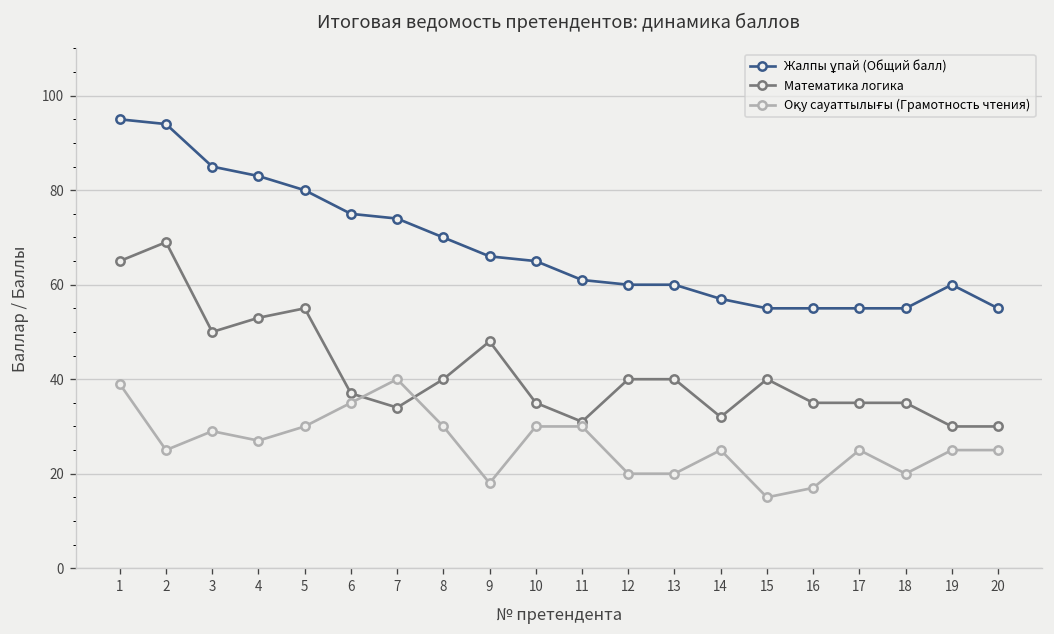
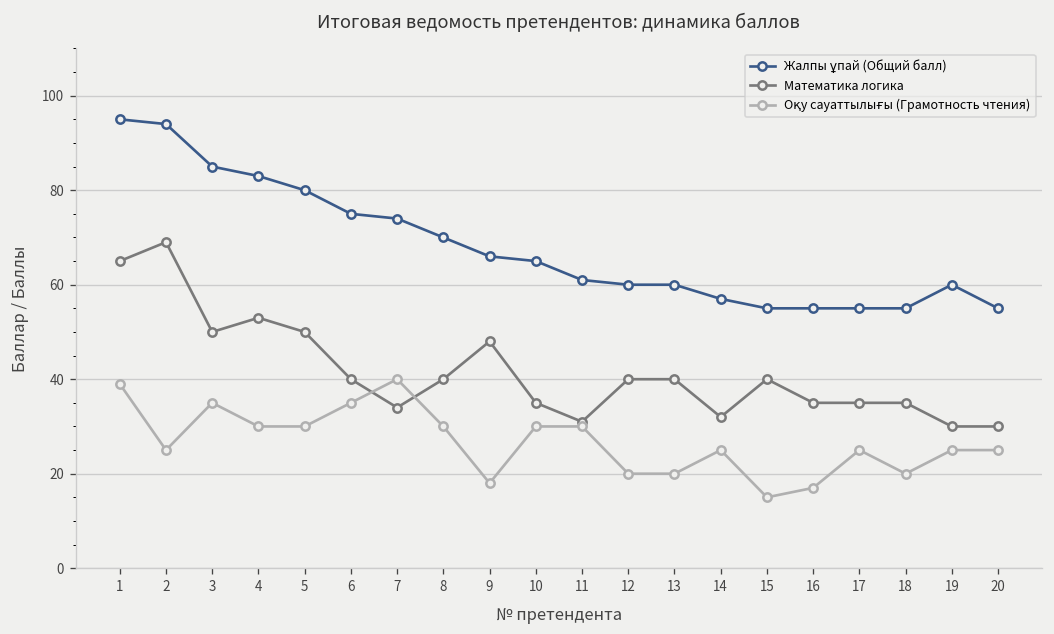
  {
    "Жалпы ұпай (Общий балл)": {
      "1": 95,
      "2": 94,
      "3": 85,
      "4": 83,
      "5": 80,
      "6": 75,
      "7": 74,
      "8": 70,
      "9": 66,
      "10": 65,
      "11": 61,
      "12": 60,
      "13": 60,
      "14": 57,
      "15": 55,
      "16": 55,
      "17": 55,
      "18": 55,
      "19": 60,
      "20": 55
    },
    "Математика логика": {
      "1": 65,
      "2": 69,
      "3": 50,
      "4": 53,
-     "5": 55,
-     "6": 37,
+     "5": 50,
+     "6": 40,
      "7": 34,
      "8": 40,
      "9": 48,
      "10": 35,
      "11": 31,
      "12": 40,
      "13": 40,
      "14": 32,
      "15": 40,
      "16": 35,
      "17": 35,
      "18": 35,
      "19": 30,
      "20": 30
    },
    "Оқу сауаттылығы (Грамотность чтения)": {
      "1": 39,
      "2": 25,
-     "3": 29,
-     "4": 27,
+     "3": 35,
+     "4": 30,
      "5": 30,
      "6": 35,
      "7": 40,
      "8": 30,
      "9": 18,
      "10": 30,
      "11": 30,
      "12": 20,
      "13": 20,
      "14": 25,
      "15": 15,
      "16": 17,
      "17": 25,
      "18": 20,
      "19": 25,
      "20": 25
    }
  }
